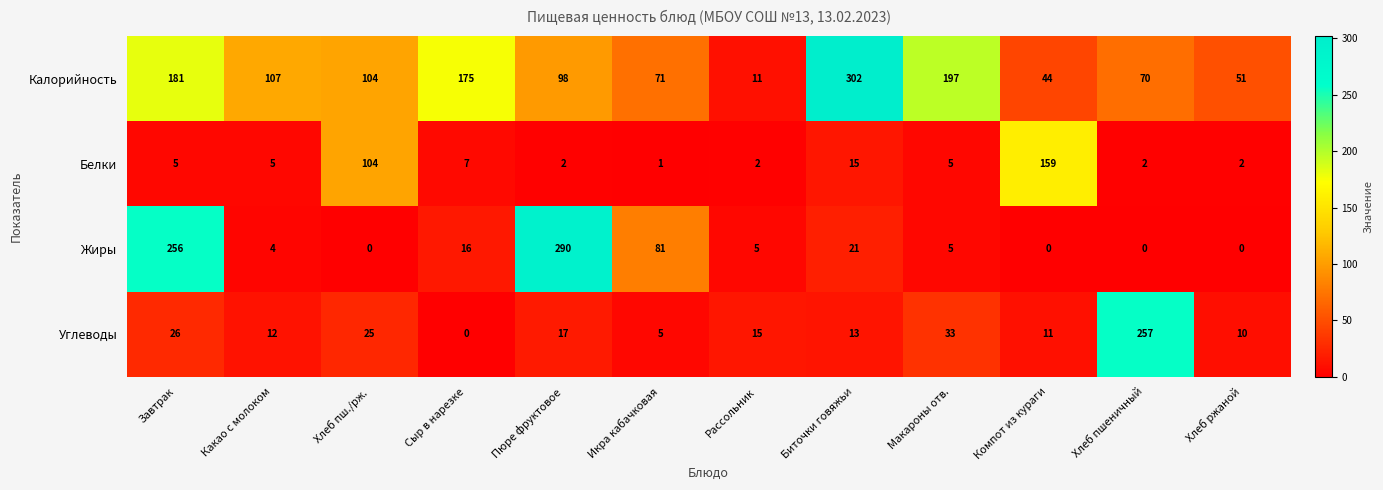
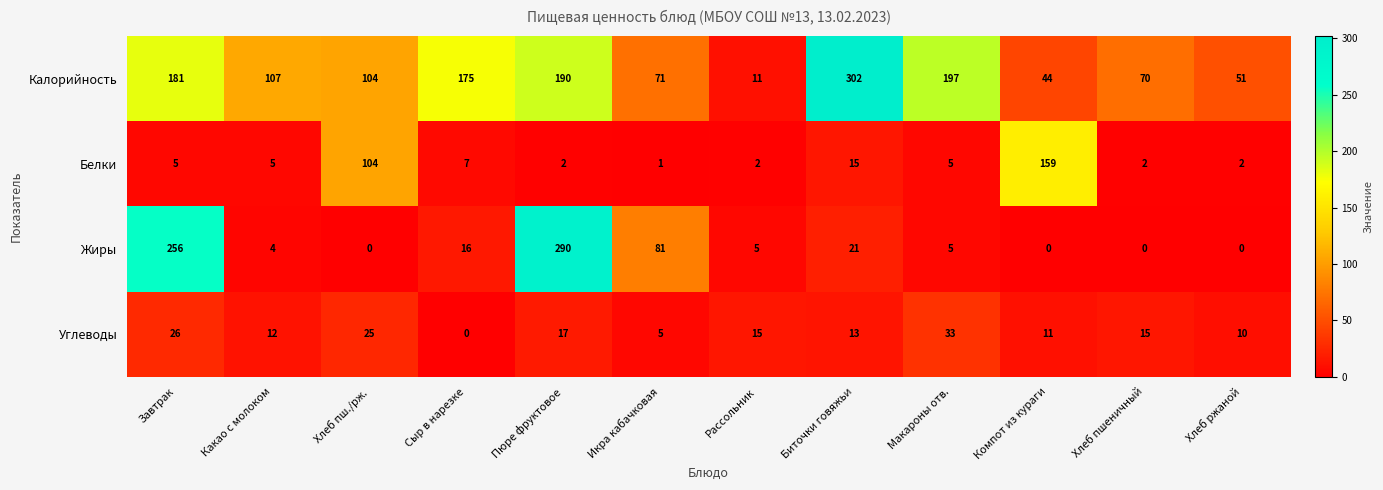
  {
    "Калорийность": {
      "Завтрак": 181,
      "Какао с молоком": 107,
      "Хлеб пш./рж.": 104,
      "Сыр в нарезке": 175,
-     "Пюре фруктовое": 98,
+     "Пюре фруктовое": 190,
      "Икра кабачковая": 71,
      "Рассольник": 11,
      "Биточки говяжьи": 302,
      "Макароны отв.": 197,
      "Компот из кураги": 44,
      "Хлеб пшеничный": 70,
      "Хлеб ржаной": 51
    },
    "Белки": {
      "Завтрак": 5,
      "Какао с молоком": 5,
      "Хлеб пш./рж.": 104,
      "Сыр в нарезке": 7,
      "Пюре фруктовое": 2,
      "Икра кабачковая": 1,
      "Рассольник": 2,
      "Биточки говяжьи": 15,
      "Макароны отв.": 5,
      "Компот из кураги": 159,
      "Хлеб пшеничный": 2,
      "Хлеб ржаной": 2
    },
    "Жиры": {
      "Завтрак": 256,
      "Какао с молоком": 4,
      "Хлеб пш./рж.": 0,
      "Сыр в нарезке": 16,
      "Пюре фруктовое": 290,
      "Икра кабачковая": 81,
      "Рассольник": 5,
      "Биточки говяжьи": 21,
      "Макароны отв.": 5,
      "Компот из кураги": 0,
      "Хлеб пшеничный": 0,
      "Хлеб ржаной": 0
    },
    "Углеводы": {
      "Завтрак": 26,
      "Какао с молоком": 12,
      "Хлеб пш./рж.": 25,
      "Сыр в нарезке": 0,
      "Пюре фруктовое": 17,
      "Икра кабачковая": 5,
      "Рассольник": 15,
      "Биточки говяжьи": 13,
      "Макароны отв.": 33,
      "Компот из кураги": 11,
-     "Хлеб пшеничный": 257,
+     "Хлеб пшеничный": 15,
      "Хлеб ржаной": 10
    }
  }
